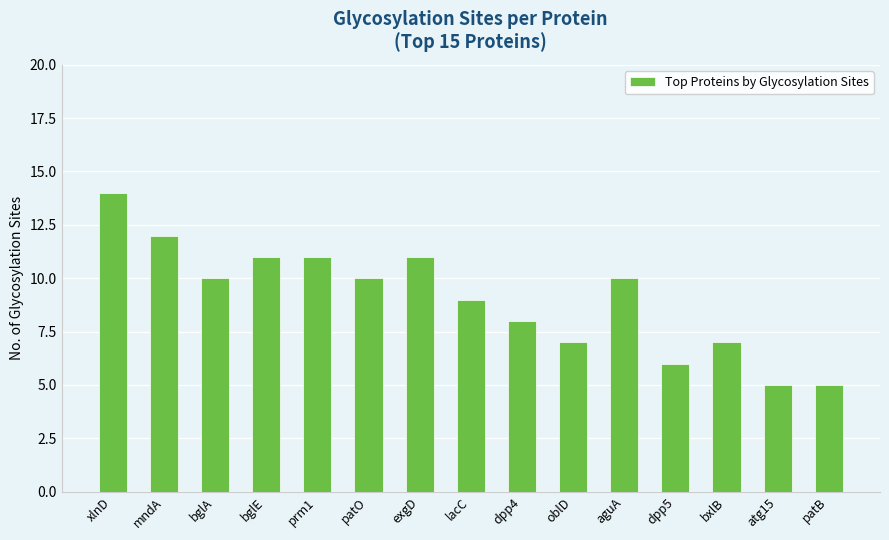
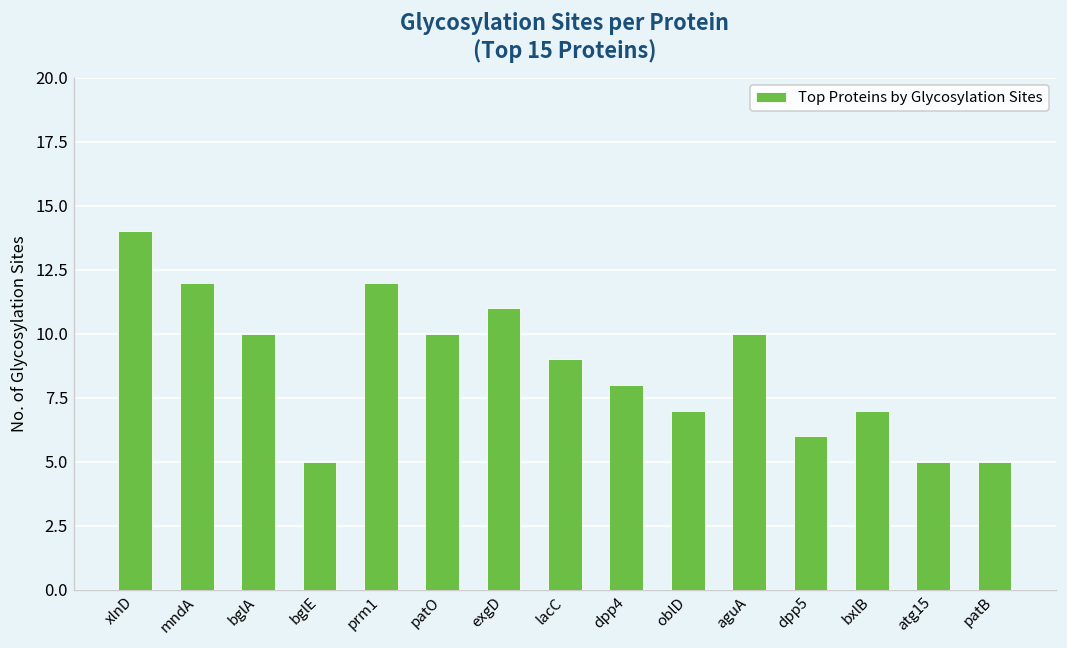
  {
    "xlnD": 14,
    "mndA": 12,
    "bglA": 10,
-   "bglE": 11,
-   "prm1": 11,
+   "bglE": 5,
+   "prm1": 12,
    "patO": 10,
    "exgD": 11,
    "lacC": 9,
    "dpp4": 8,
    "oblD": 7,
    "aguA": 10,
    "dpp5": 6,
    "bxlB": 7,
    "atg15": 5,
    "patB": 5
  }
